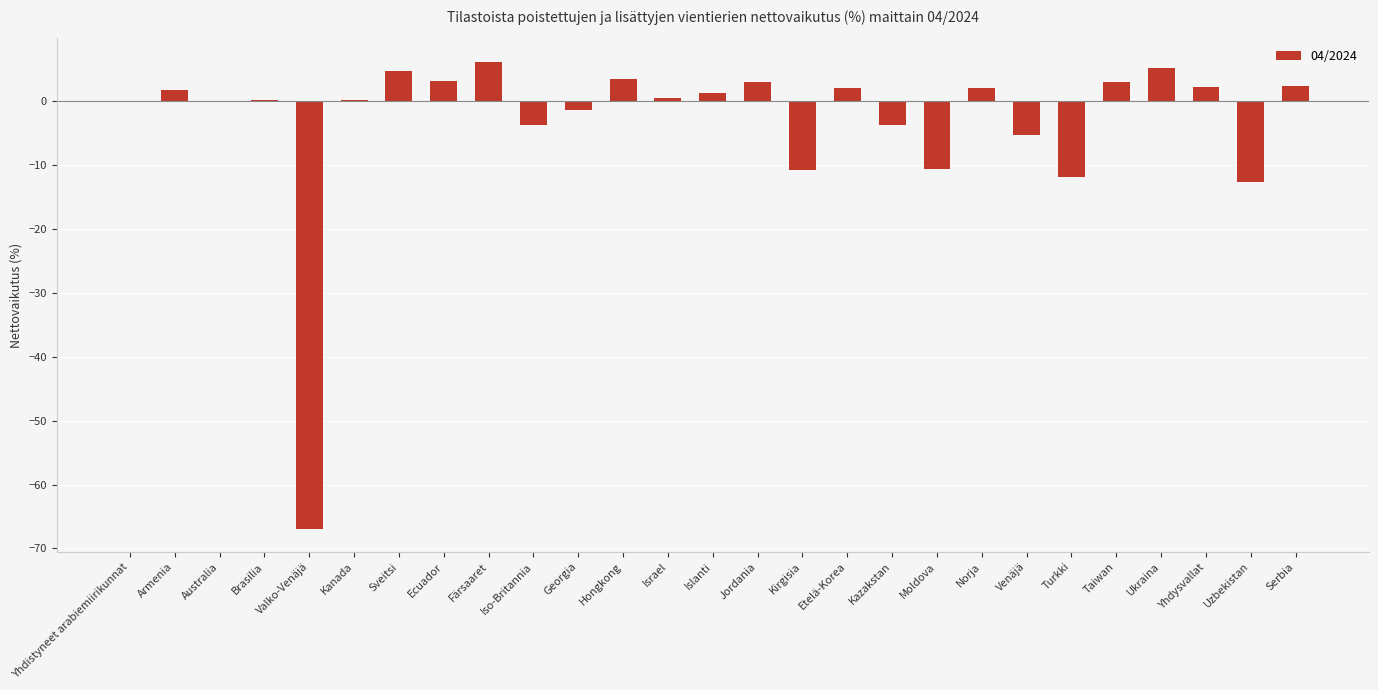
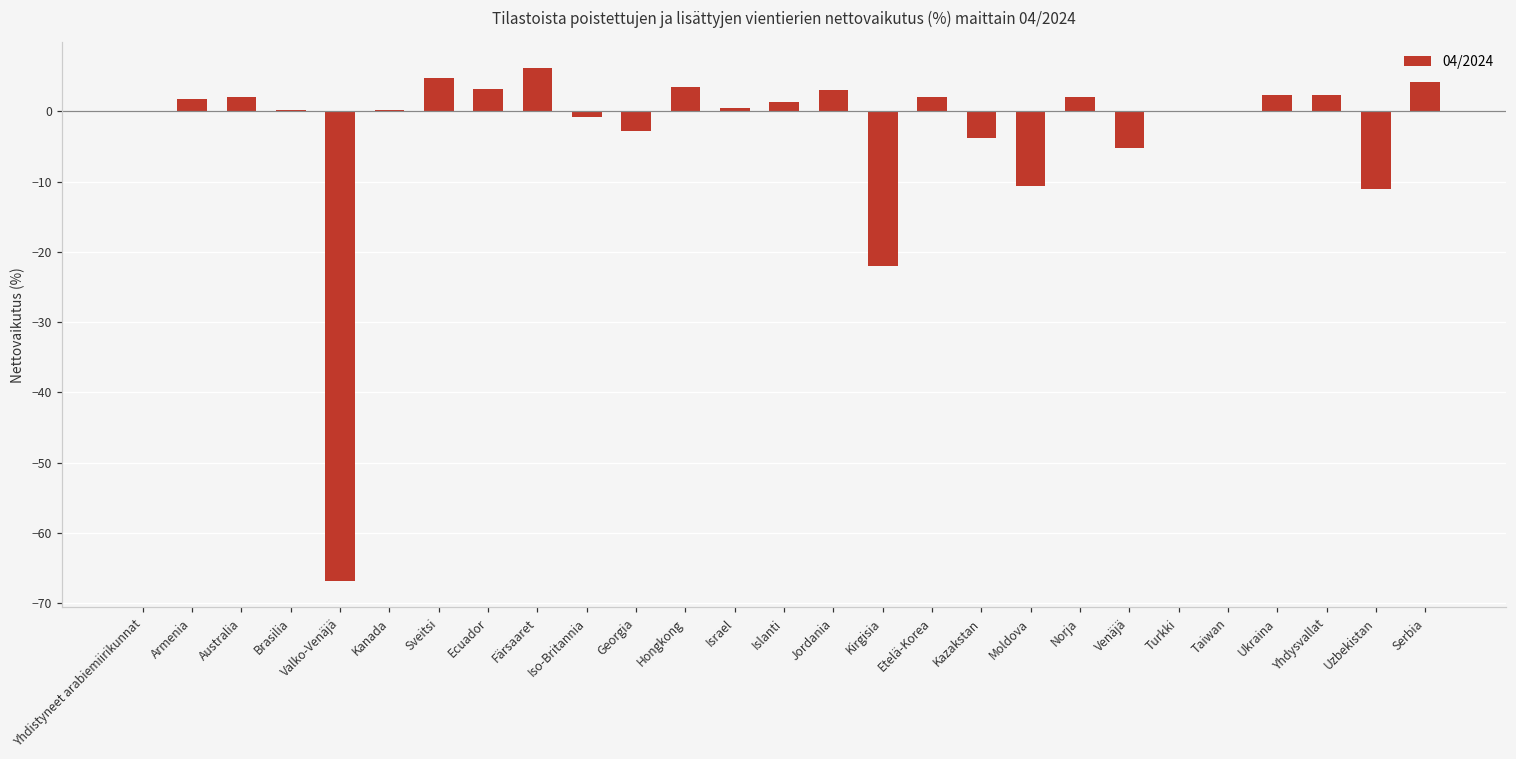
  {
    "Armenia": 2,
-   "Australia": 0,
+   "Australia": 2,
    "Valko-Venäjä": -67,
    "Sveitsi": 5,
    "Ecuador": 3,
    "Färsaaret": 6,
-   "Iso-Britannia": -4,
-   "Georgia": -1,
+   "Iso-Britannia": -1,
+   "Georgia": -3,
    "Hongkong": 3,
    "Israel": 0,
    "Islanti": 1,
    "Jordania": 3,
-   "Kirgisia": -11,
+   "Kirgisia": -22,
    "Etelä-Korea": 2,
    "Kazakstan": -4,
    "Moldova": -11,
    "Norja": 2,
    "Venäjä": -5,
-   "Turkki": -12,
-   "Taiwan": 3,
-   "Ukraina": 5,
+   "Turkki": 0,
+   "Taiwan": 0,
+   "Ukraina": 2,
    "Yhdysvallat": 2,
-   "Uzbekistan": -13,
-   "Serbia": 2
+   "Uzbekistan": -11,
+   "Serbia": 4
  }
